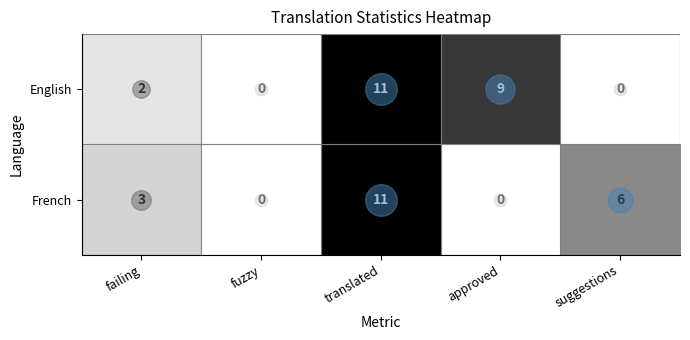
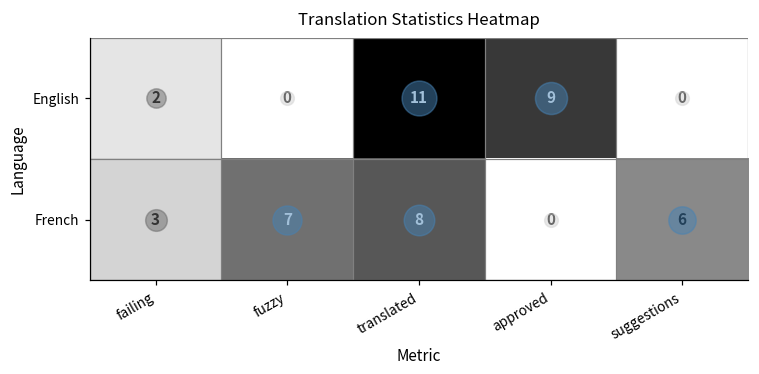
  {
    "French": {
-     "fuzzy": 0,
-     "translated": 11
+     "fuzzy": 7,
+     "translated": 8
    }
  }
